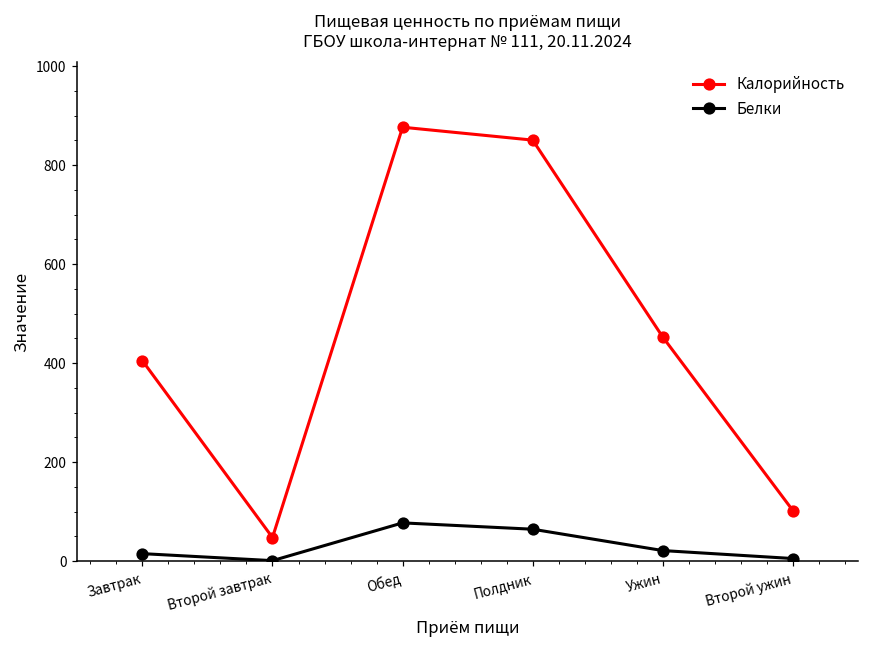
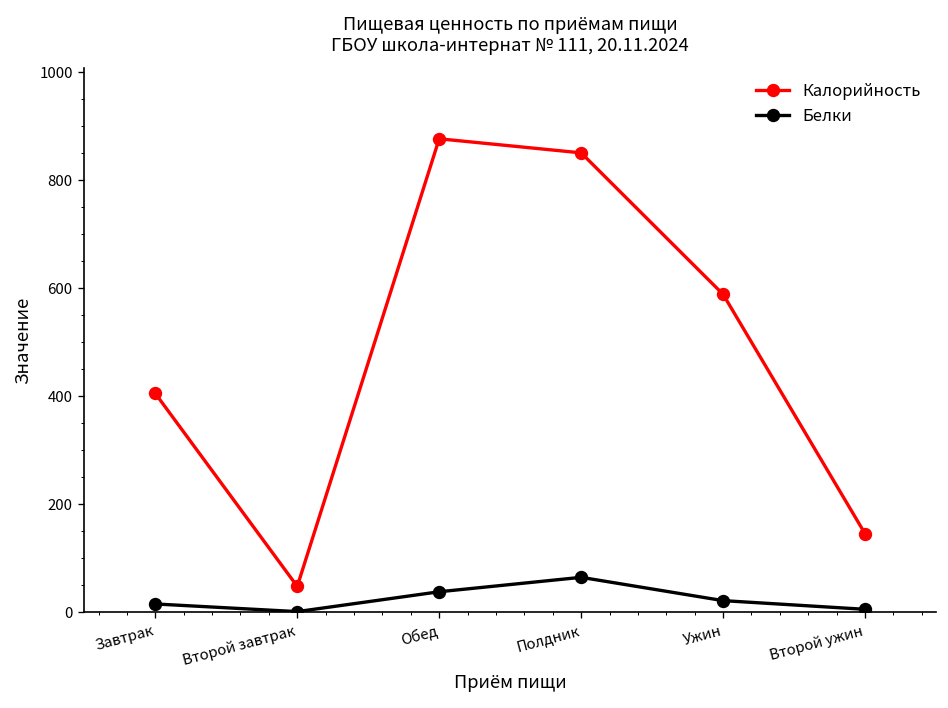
  {
    "Калорийность": {
      "Завтрак": 410,
      "Второй завтрак": 50,
      "Обед": 880,
      "Полдник": 850,
-     "Ужин": 450,
-     "Второй ужин": 100
+     "Ужин": 590,
+     "Второй ужин": 150
    },
    "Белки": {
      "Завтрак": 20,
      "Второй завтрак": 0,
-     "Обед": 80,
+     "Обед": 40,
      "Полдник": 60,
      "Ужин": 20,
      "Второй ужин": 10
    }
  }
